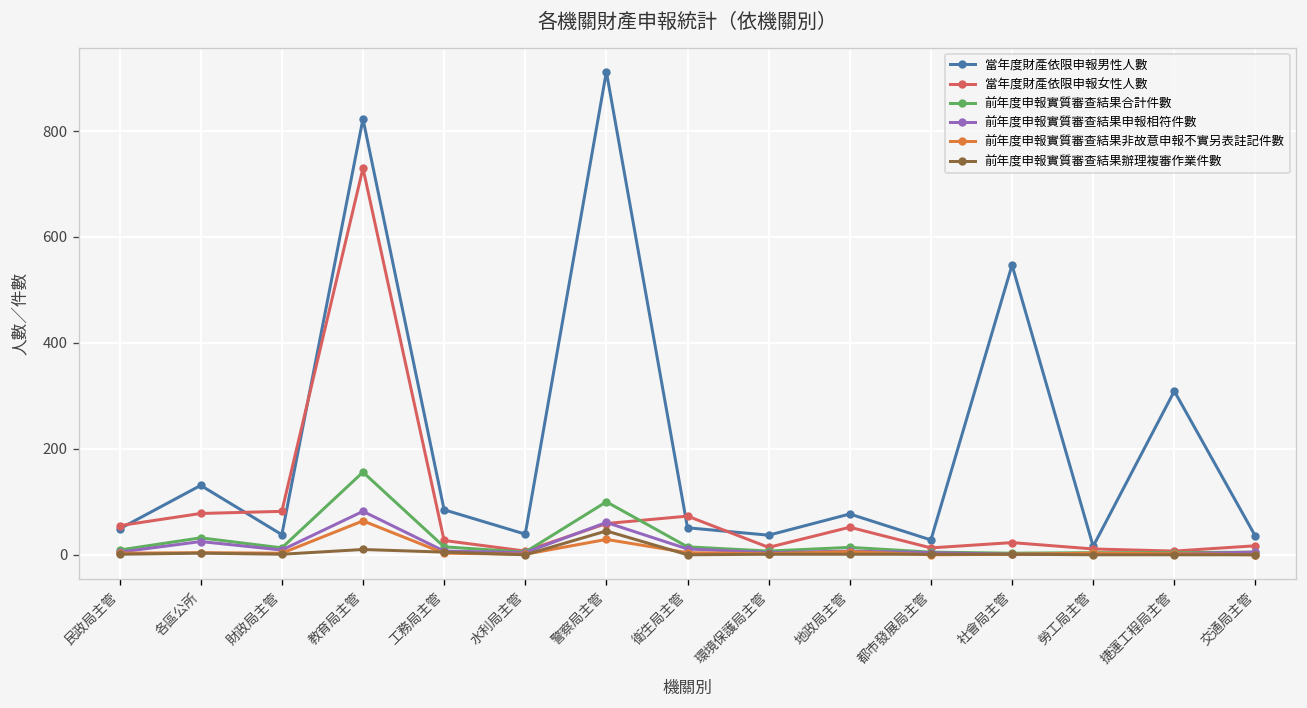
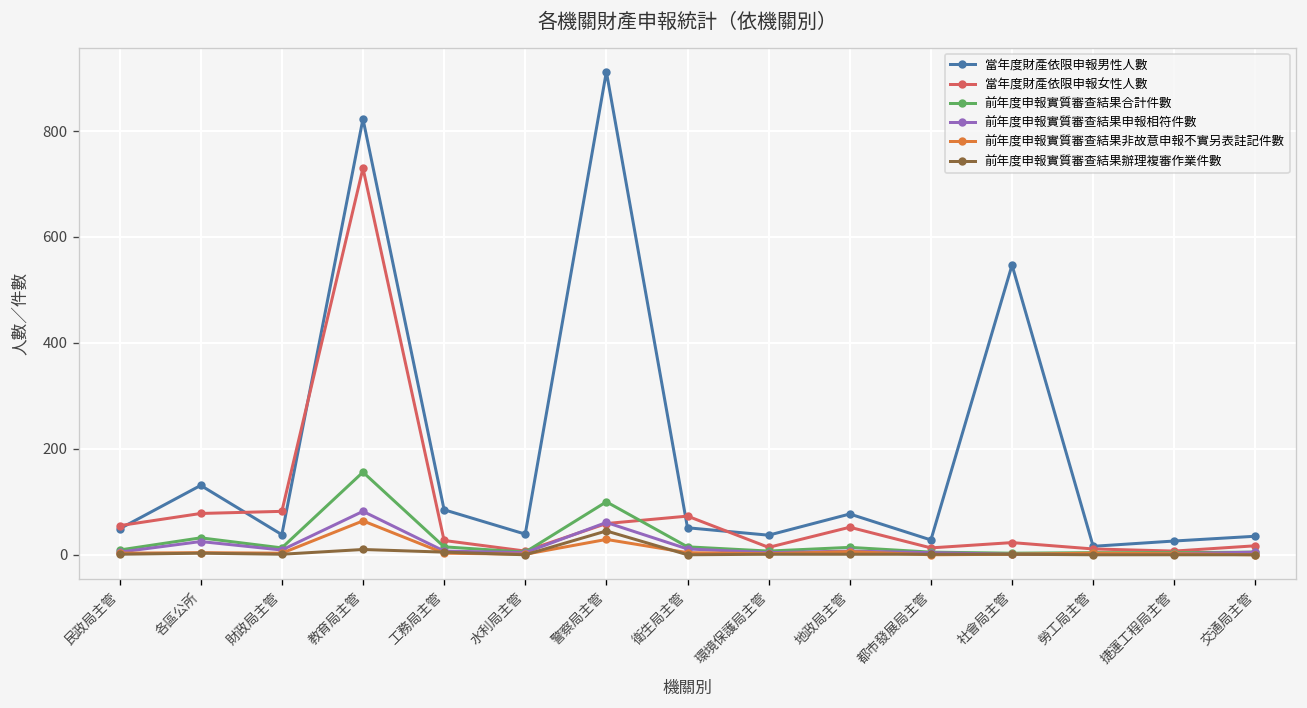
  {
    "當年度財產依限申報男性人數": {
      "民政局主管": 50,
      "各區公所": 130,
      "財政局主管": 40,
      "教育局主管": 820,
      "工務局主管": 90,
      "水利局主管": 40,
      "警察局主管": 910,
      "衛生局主管": 50,
      "環境保護局主管": 40,
      "地政局主管": 80,
      "都市發展局主管": 30,
      "社會局主管": 550,
-     "捷運工程局主管": 310,
+     "捷運工程局主管": 30,
      "交通局主管": 40
    },
    "前年度申報實質審查結果合計件數": {
      "各區公所": 30,
      "教育局主管": 160,
      "工務局主管": 20,
      "警察局主管": 100,
      "地政局主管": 10
    },
    "前年度申報實質審查結果申報相符件數": {
      "各區公所": 30,
      "教育局主管": 80
    },
    "前年度申報實質審查結果辦理複審作業件數": {
      "教育局主管": 10,
      "警察局主管": 50
    }
  }
